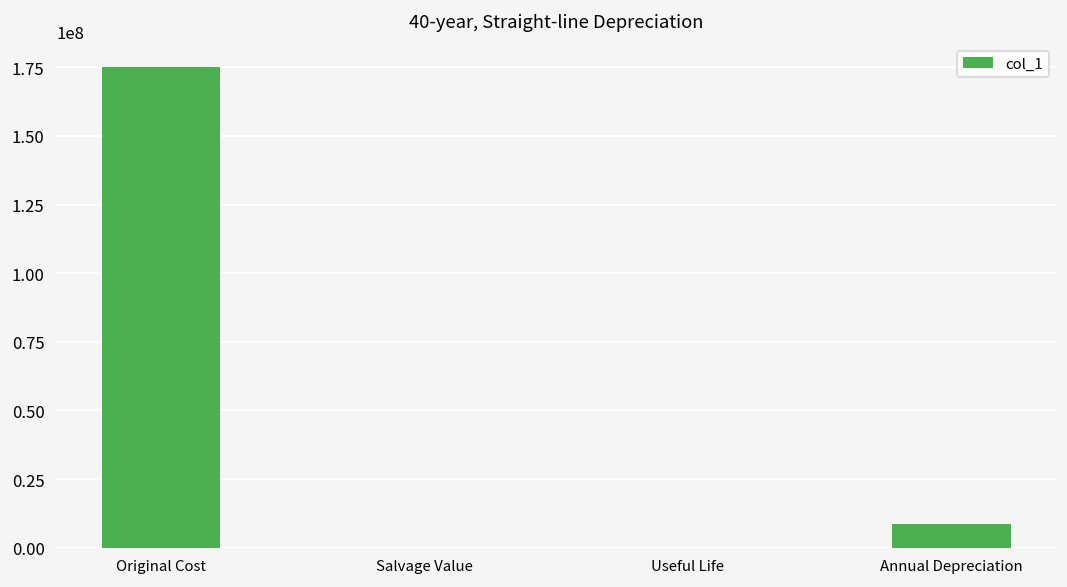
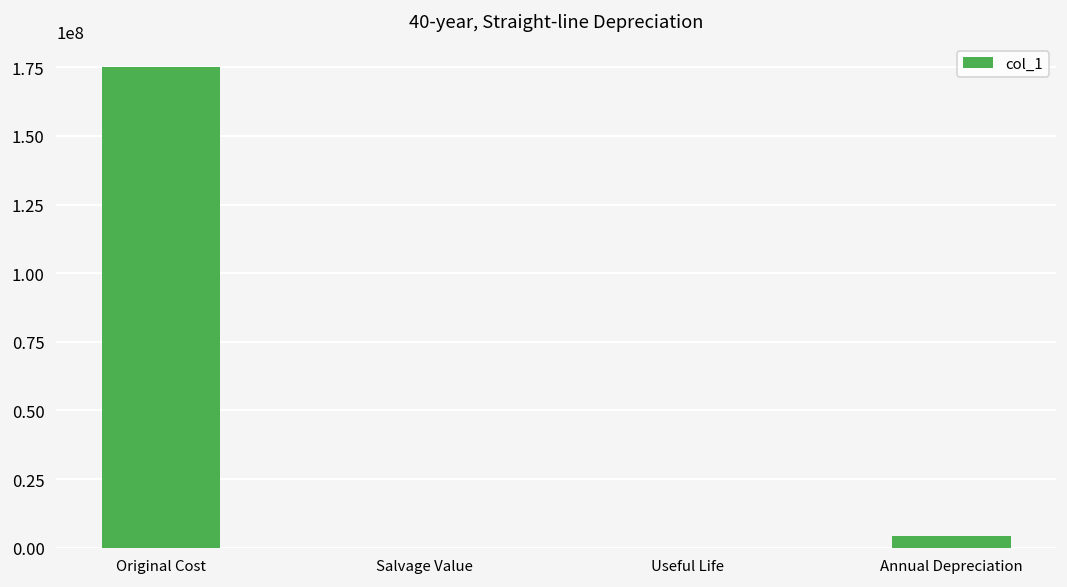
  {
    "Original Cost": 175000000,
    "Salvage Value": 0,
-   "Annual Depreciation": 8000000
+   "Annual Depreciation": 4000000
  }
